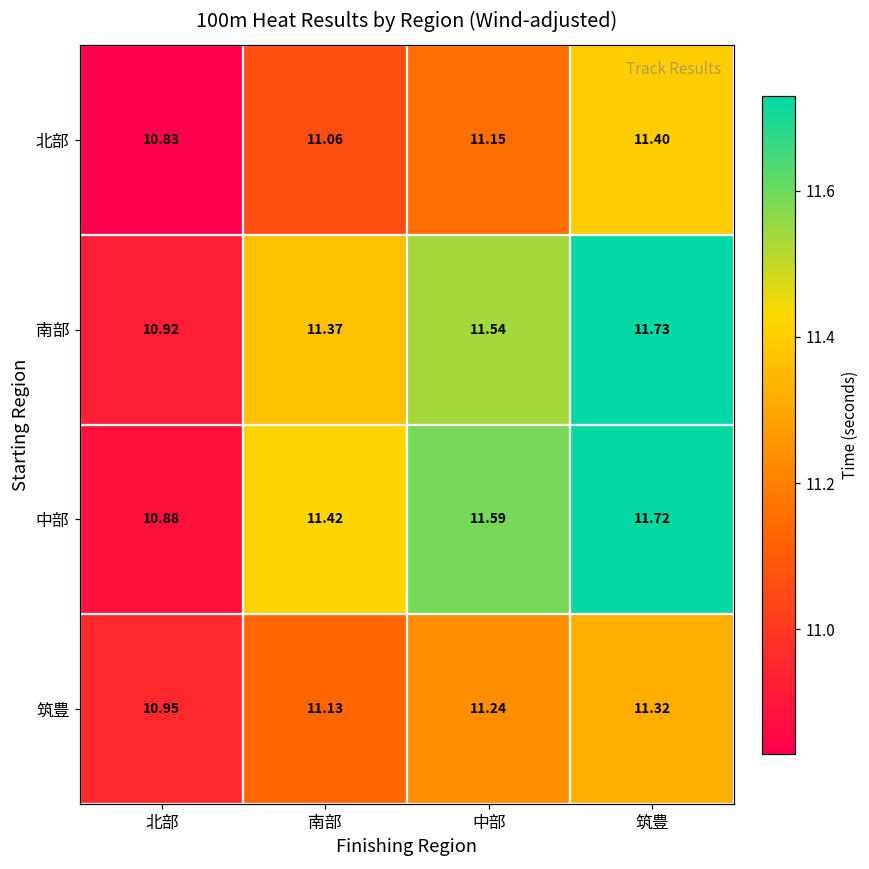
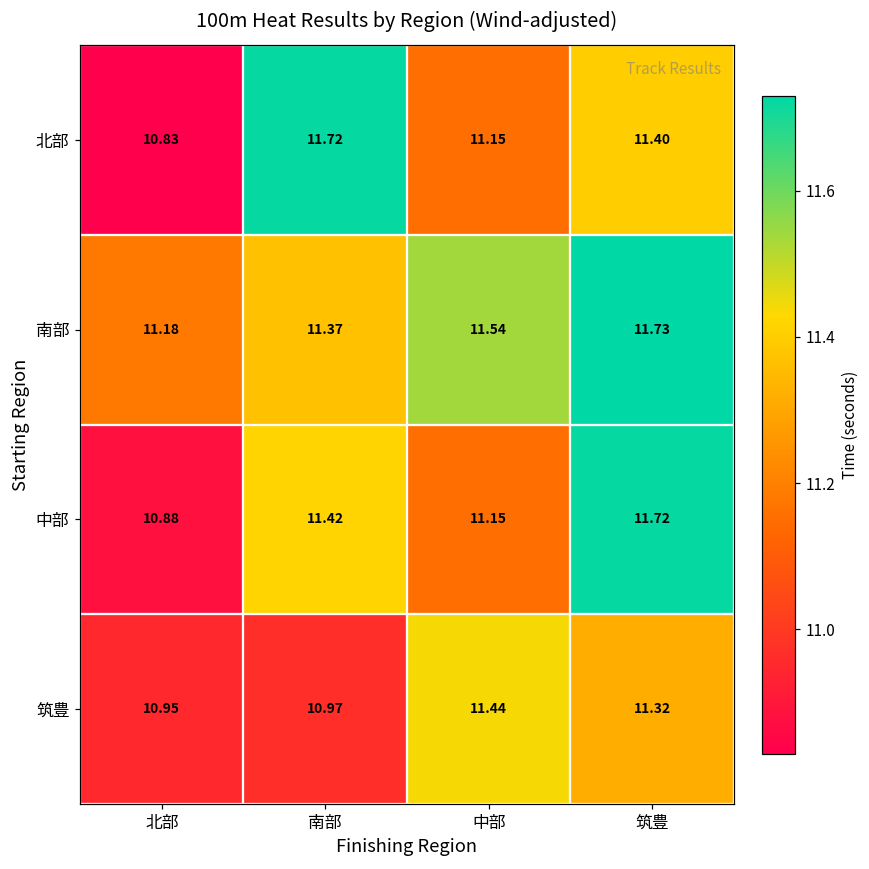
  {
    "北部": {
      "北部": 10.83,
-     "南部": 11.06,
+     "南部": 11.72,
      "中部": 11.15
    },
    "南部": {
-     "北部": 10.92,
+     "北部": 11.18,
      "南部": 11.37,
      "中部": 11.54,
      "筑豊": 11.73
    },
    "中部": {
      "北部": 10.88,
      "南部": 11.42,
-     "中部": 11.59,
+     "中部": 11.15,
      "筑豊": 11.72
    },
    "筑豊": {
      "北部": 10.95,
-     "南部": 11.13,
-     "中部": 11.24,
+     "南部": 10.97,
+     "中部": 11.44,
      "筑豊": 11.32
    }
  }
